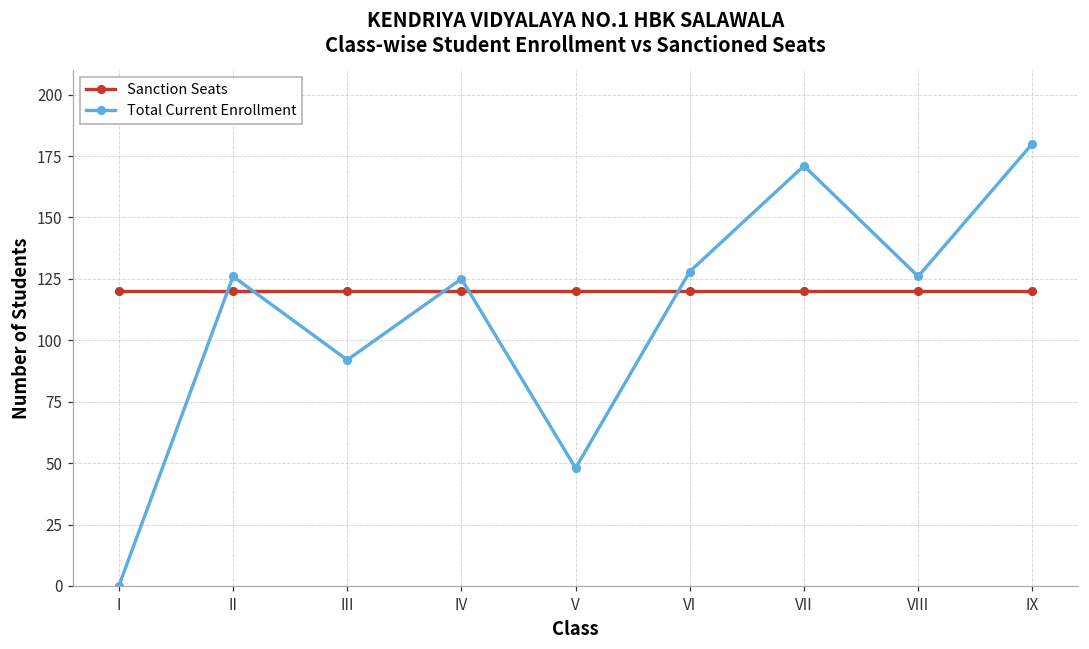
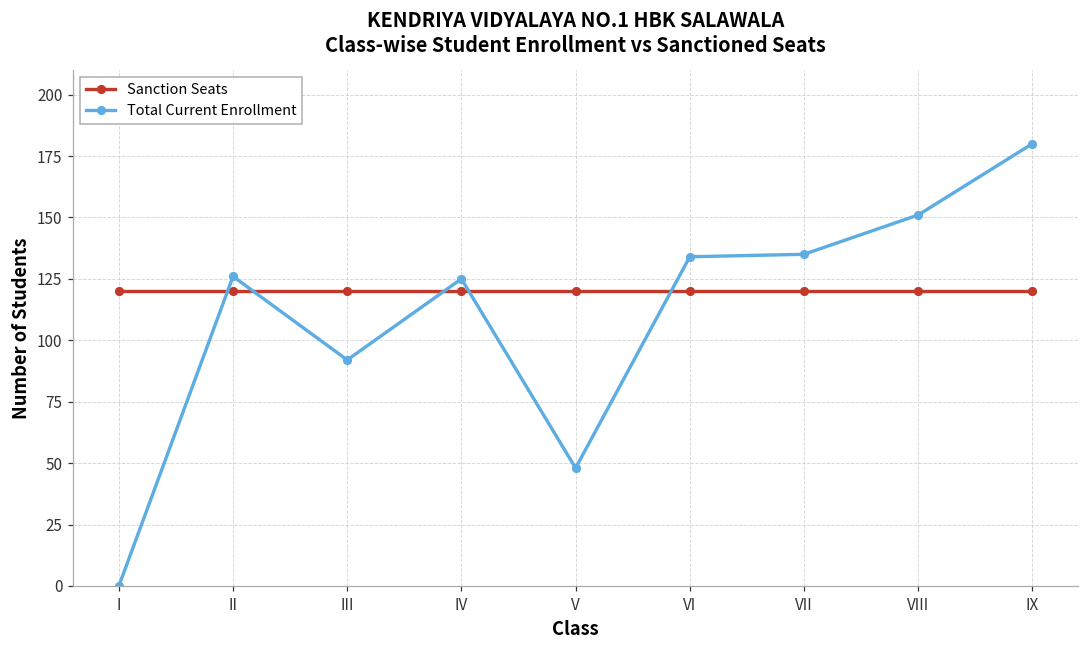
  {
    "Sanction Seats": {
      "I": 120,
      "II": 120,
      "III": 120,
      "IV": 120,
      "V": 120,
      "VI": 120,
      "VII": 120,
      "VIII": 120,
      "IX": 120
    },
    "Total Current Enrollment": {
      "I": 0,
      "II": 126,
      "III": 92,
      "IV": 125,
      "V": 48,
-     "VI": 128,
-     "VII": 171,
-     "VIII": 126,
+     "VI": 134,
+     "VII": 135,
+     "VIII": 151,
      "IX": 180
    }
  }
